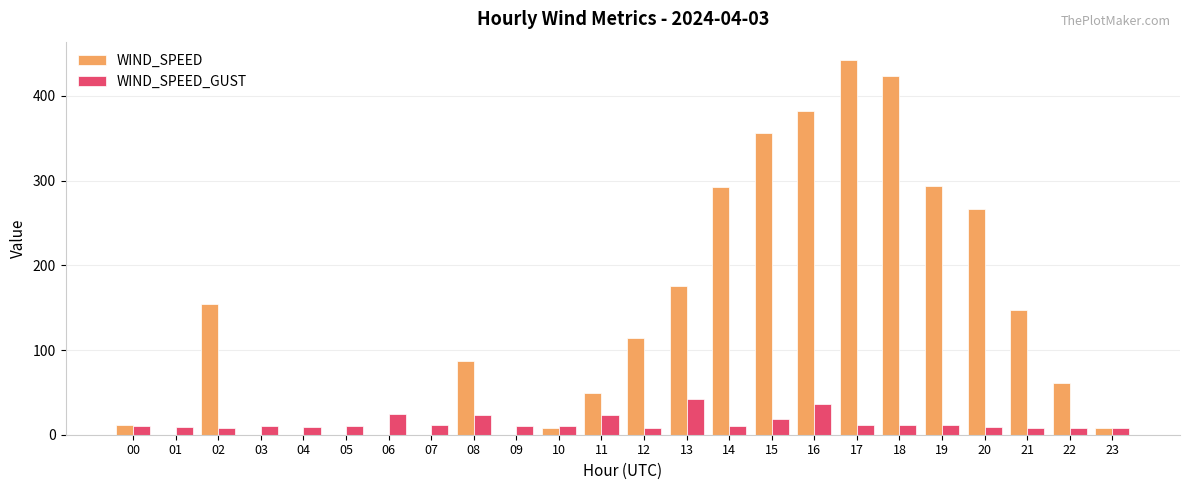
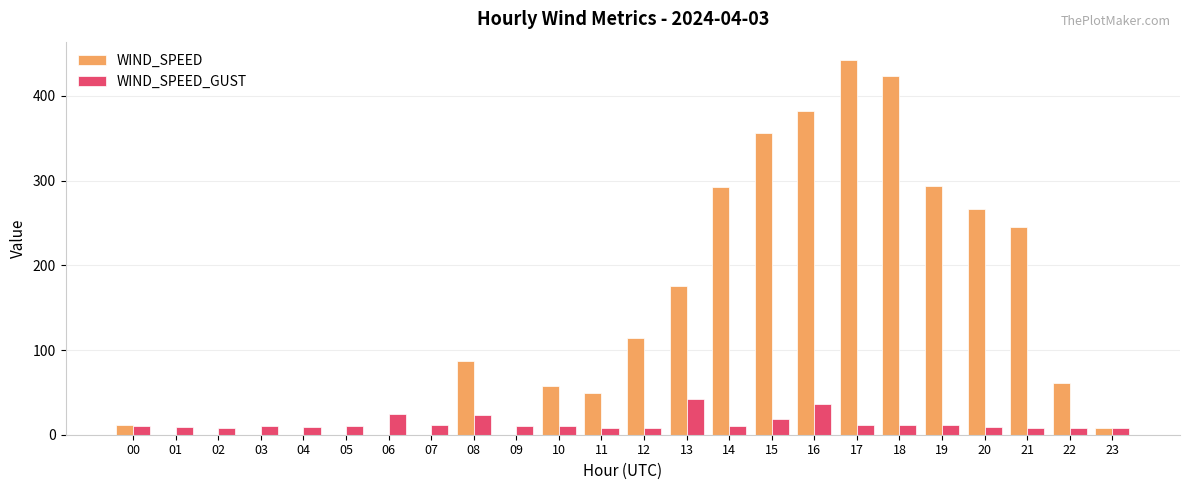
  {
    "WIND_SPEED": {
      "00": 10,
      "01": 0,
-     "02": 150,
+     "02": 0,
      "03": 0,
      "04": 0,
      "05": 0,
      "06": 0,
      "07": 0,
      "08": 90,
      "09": 0,
-     "10": 10,
+     "10": 60,
      "11": 50,
      "12": 110,
      "13": 180,
      "14": 290,
      "15": 360,
      "16": 380,
      "17": 440,
      "18": 420,
      "19": 290,
      "20": 270,
-     "21": 150,
+     "21": 250,
      "22": 60,
      "23": 10
    },
    "WIND_SPEED_GUST": {
      "00": 10,
      "01": 10,
      "02": 10,
      "03": 10,
      "04": 10,
      "05": 10,
      "06": 20,
      "07": 10,
      "08": 20,
      "09": 10,
      "10": 10,
-     "11": 20,
+     "11": 10,
      "12": 10,
      "13": 40,
      "14": 10,
      "15": 20,
      "16": 40,
      "17": 10,
      "18": 10,
      "19": 10,
      "20": 10,
      "21": 10,
      "22": 10,
      "23": 10
    }
  }
